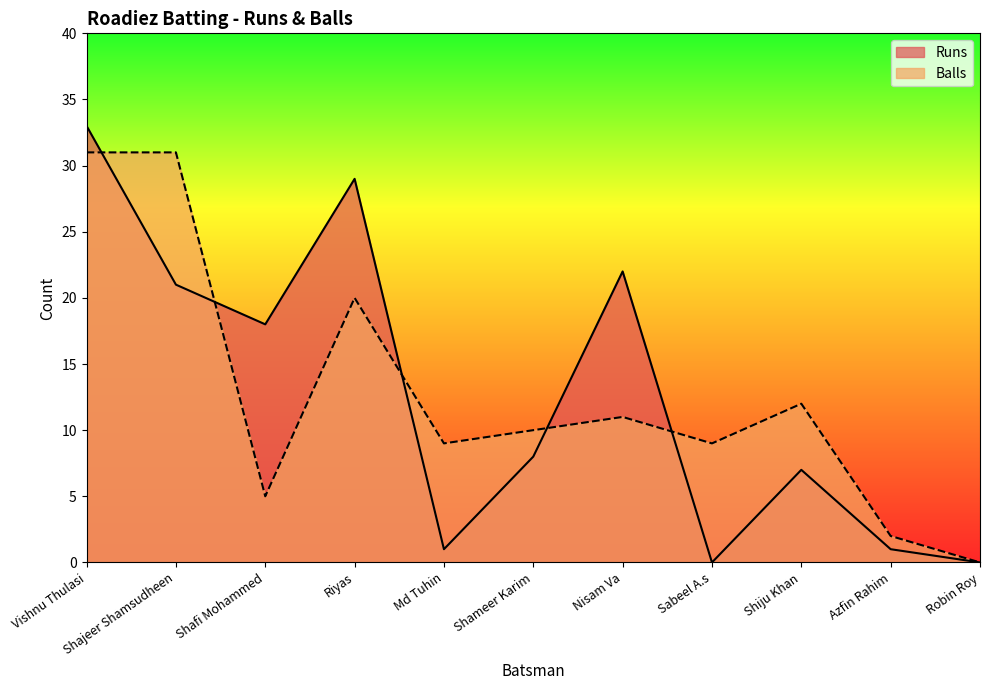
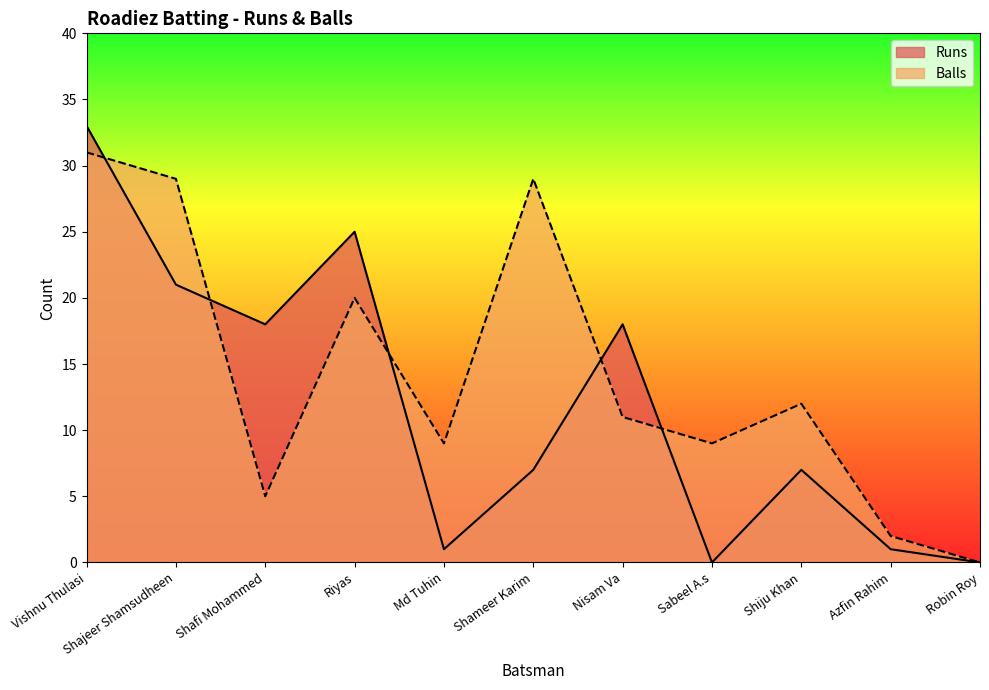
  {
    "Runs": {
      "Vishnu Thulasi": 33,
      "Shajeer Shamsudheen": 21,
      "Shafi Mohammed": 18,
-     "Riyas": 29,
+     "Riyas": 25,
      "Md Tuhin": 1,
-     "Shameer Karim": 8,
-     "Nisam Va": 22,
+     "Shameer Karim": 7,
+     "Nisam Va": 18,
      "Sabeel A.s": 0,
      "Shiju Khan": 7,
      "Azfin Rahim": 1
    },
    "Balls": {
      "Vishnu Thulasi": 31,
-     "Shajeer Shamsudheen": 31,
+     "Shajeer Shamsudheen": 29,
      "Shafi Mohammed": 5,
      "Riyas": 20,
      "Md Tuhin": 9,
-     "Shameer Karim": 10,
+     "Shameer Karim": 29,
      "Nisam Va": 11,
      "Sabeel A.s": 9,
      "Shiju Khan": 12,
      "Azfin Rahim": 2
    }
  }
